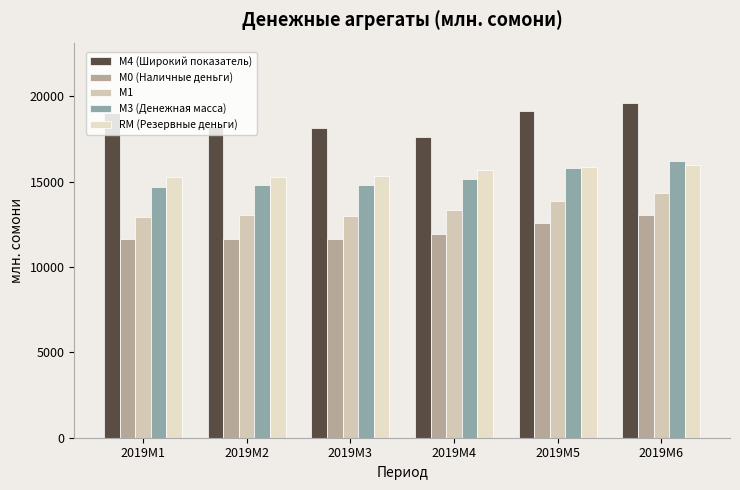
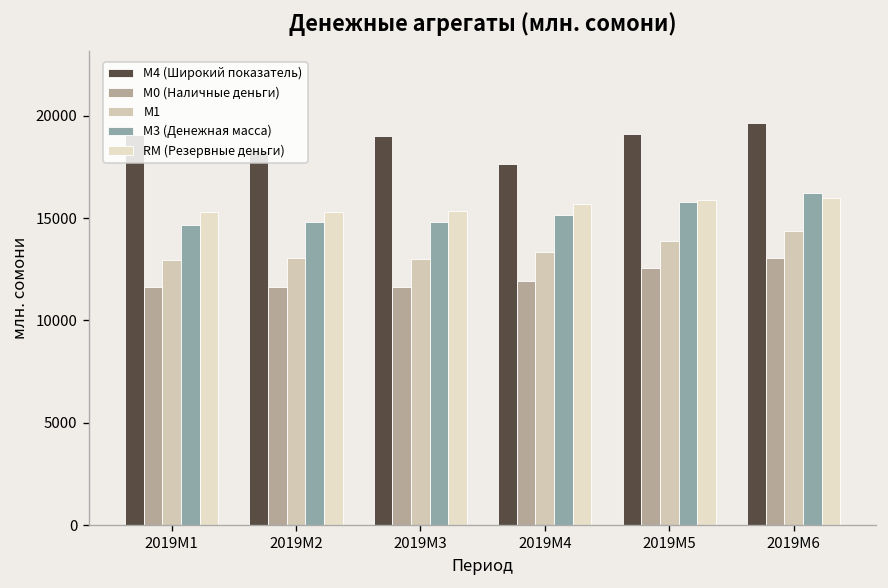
  {
    "M4 (Широкий показатель)": {
-     "2019M3": 18100,
+     "2019M3": 19000,
      "2019M4": 17600,
      "2019M5": 19100,
      "2019M6": 19600
    }
  }
